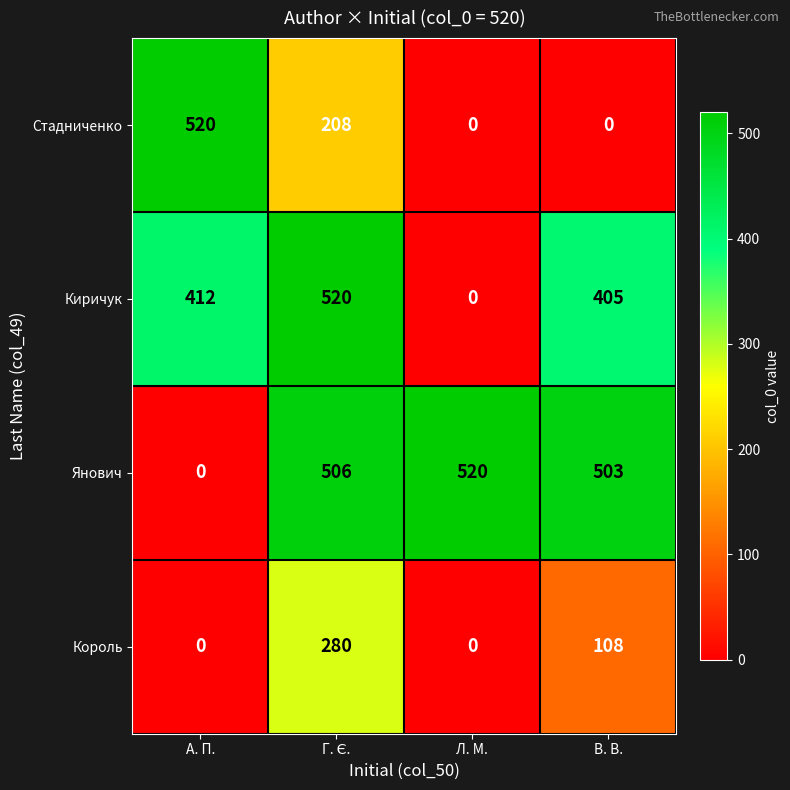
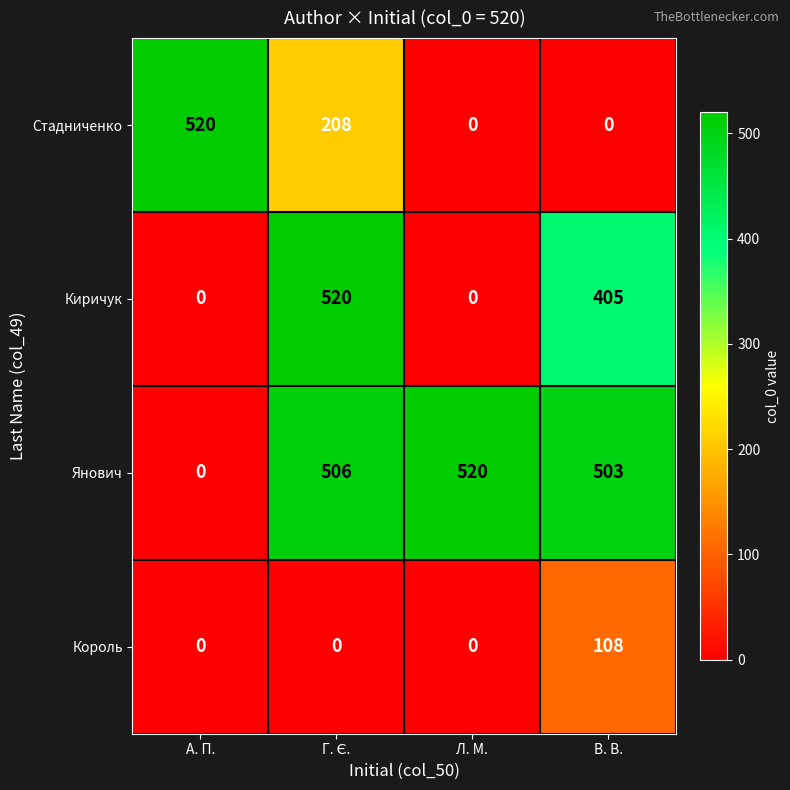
  {
    "Стадниченко": {
      "А. П.": 520,
      "Г. Є.": 208,
      "Л. М.": 0,
      "В. В.": 0
    },
    "Киричук": {
-     "А. П.": 412,
+     "А. П.": 0,
      "Г. Є.": 520,
      "Л. М.": 0,
      "В. В.": 405
    },
    "Янович": {
      "А. П.": 0,
      "Г. Є.": 506,
      "Л. М.": 520,
      "В. В.": 503
    },
    "Король": {
      "А. П.": 0,
-     "Г. Є.": 280,
+     "Г. Є.": 0,
      "Л. М.": 0,
      "В. В.": 108
    }
  }
